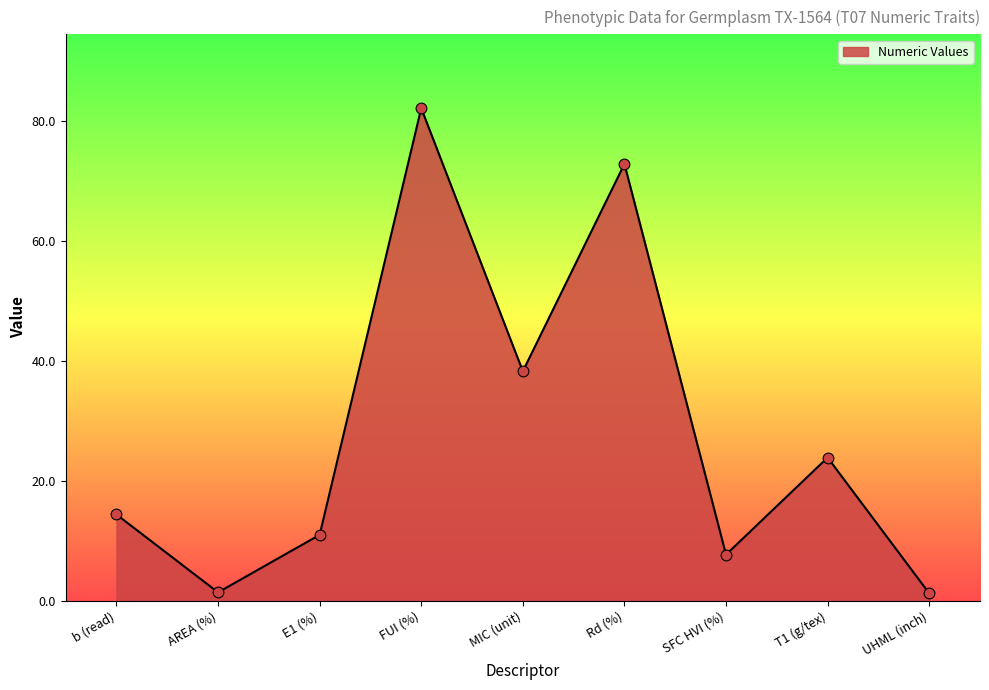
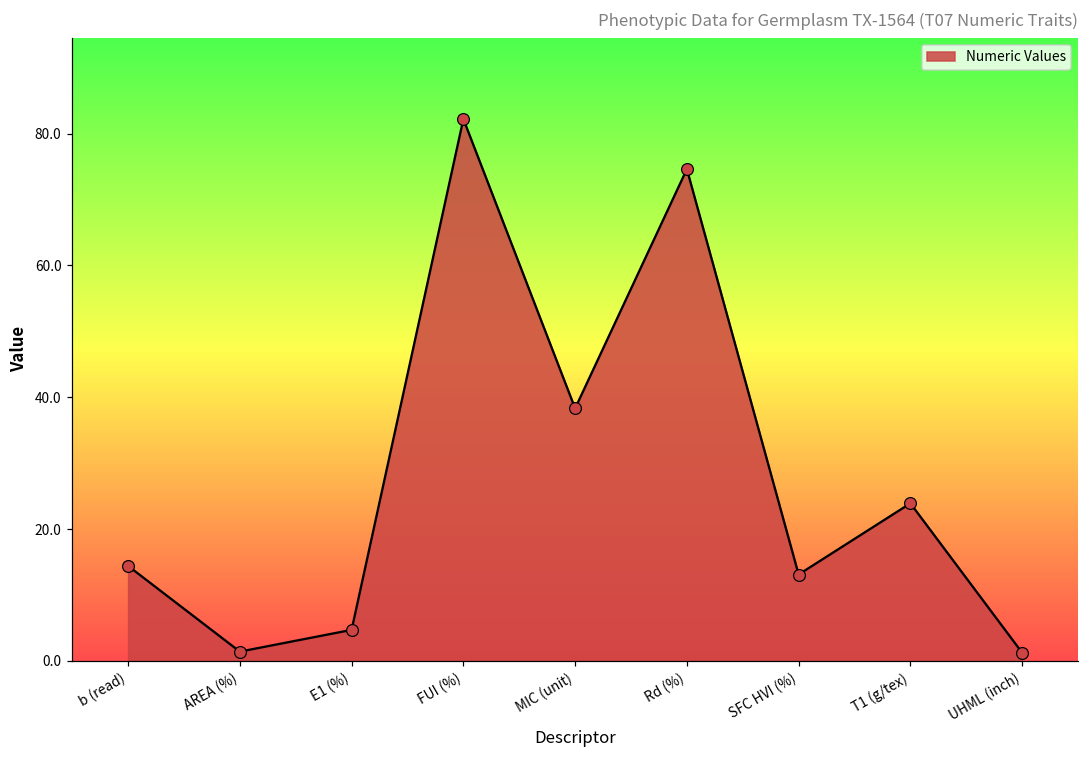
  {
    "b (read)": 14,
    "AREA (%)": 1,
-   "E1 (%)": 11,
+   "E1 (%)": 5,
    "FUI (%)": 82,
    "MIC (unit)": 38,
-   "Rd (%)": 73,
-   "SFC HVI (%)": 8,
+   "Rd (%)": 75,
+   "SFC HVI (%)": 13,
    "T1 (g/tex)": 24,
    "UHML (inch)": 1
  }
